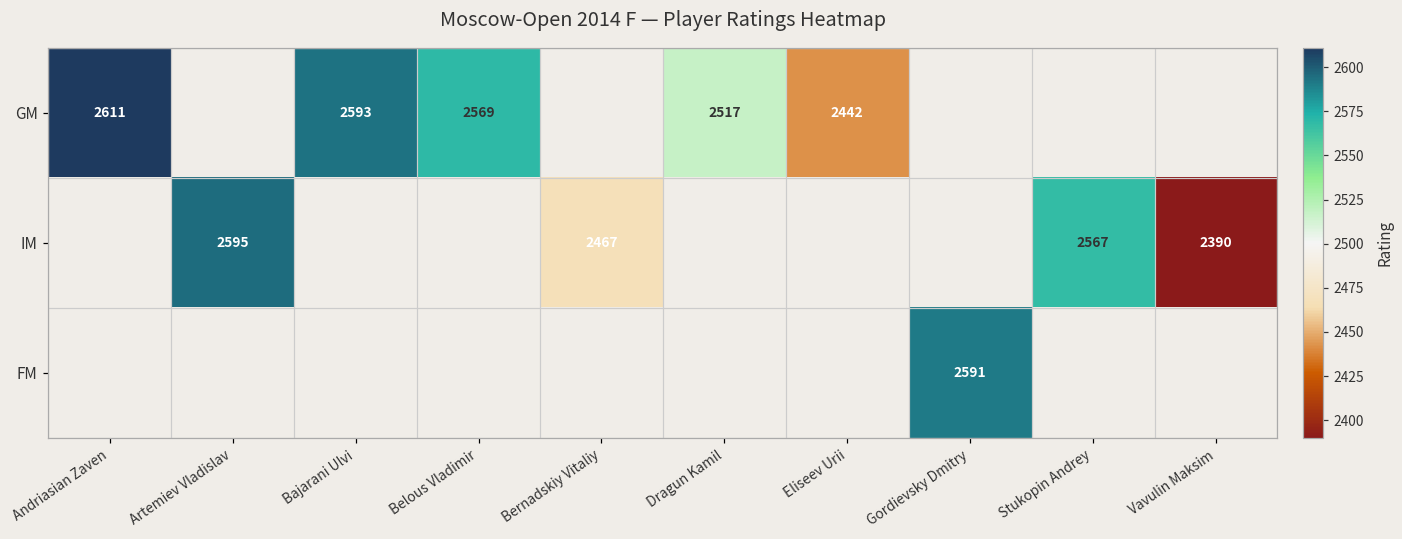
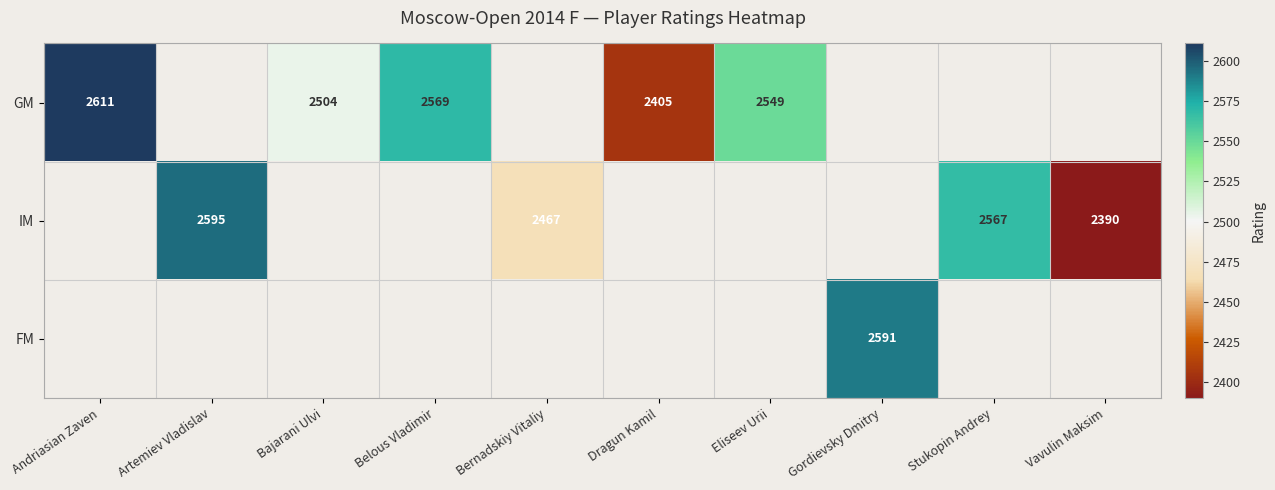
  {
    "GM": {
      "Andriasian Zaven": 2611,
-     "Bajarani Ulvi": 2593,
+     "Bajarani Ulvi": 2504,
      "Belous Vladimir": 2569,
-     "Dragun Kamil": 2517,
-     "Eliseev Urii": 2442
+     "Dragun Kamil": 2405,
+     "Eliseev Urii": 2549
    },
    "IM": {
      "Artemiev Vladislav": 2595,
      "Bernadskiy Vitaliy": 2467,
      "Stukopin Andrey": 2567,
      "Vavulin Maksim": 2390
    },
    "FM": {
      "Gordievsky Dmitry": 2591
    }
  }
